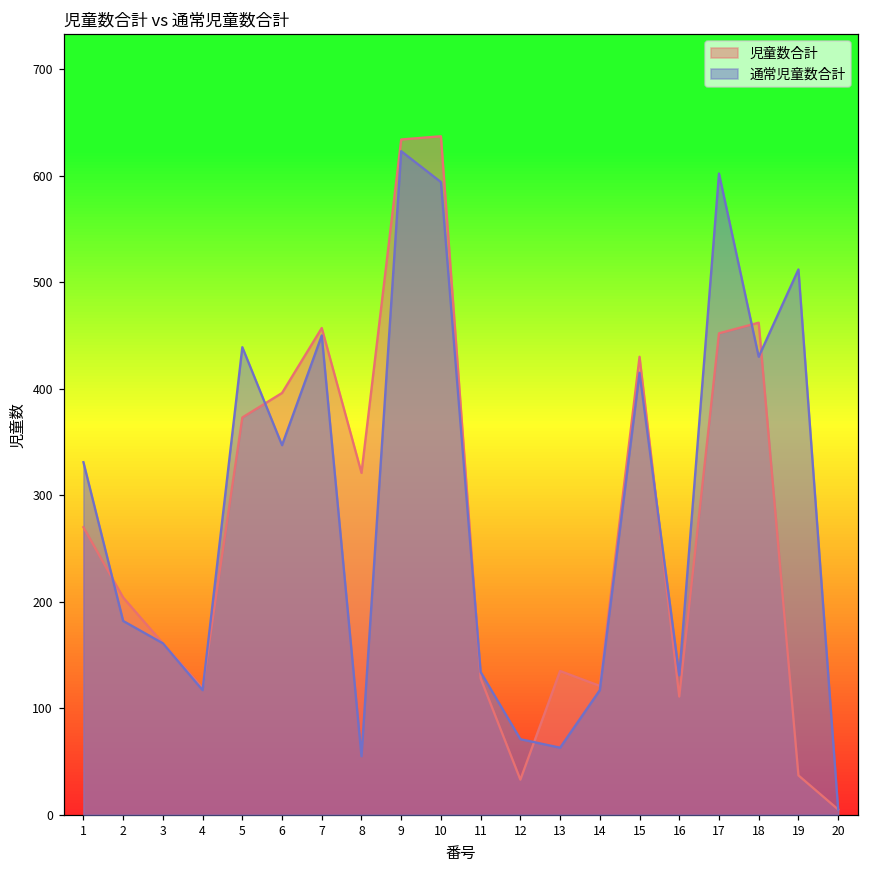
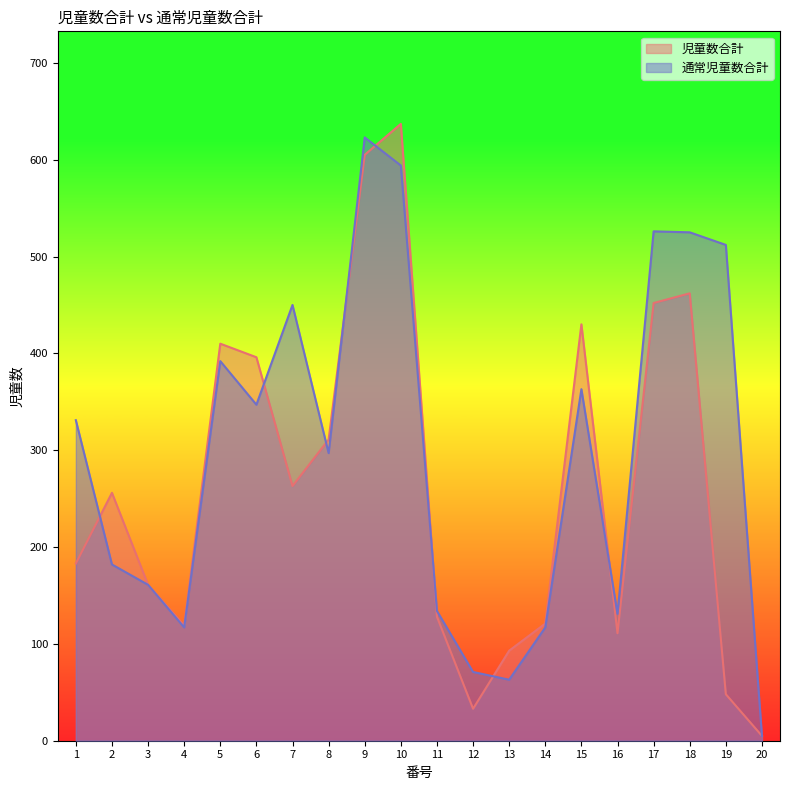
  {
    "児童数合計": {
-     "1": 270,
-     "2": 200,
-     "5": 370,
+     "1": 180,
+     "2": 260,
+     "5": 410,
      "6": 400,
-     "7": 460,
-     "8": 320,
-     "9": 630,
+     "7": 260,
+     "8": 310,
+     "9": 610,
      "10": 640,
      "11": 130,
      "12": 30,
-     "13": 140,
+     "13": 90,
      "14": 120,
      "15": 430,
      "16": 110,
      "17": 450,
      "18": 460,
-     "19": 40
+     "19": 50
    },
    "通常児童数合計": {
      "1": 330,
      "2": 180,
-     "5": 440,
+     "5": 390,
      "6": 350,
      "7": 450,
-     "8": 60,
+     "8": 300,
      "9": 620,
      "10": 590,
      "11": 130,
      "12": 70,
      "13": 60,
      "14": 120,
-     "15": 420,
+     "15": 360,
      "16": 130,
-     "17": 600,
-     "18": 430,
+     "17": 530,
+     "18": 530,
      "19": 510
    }
  }
